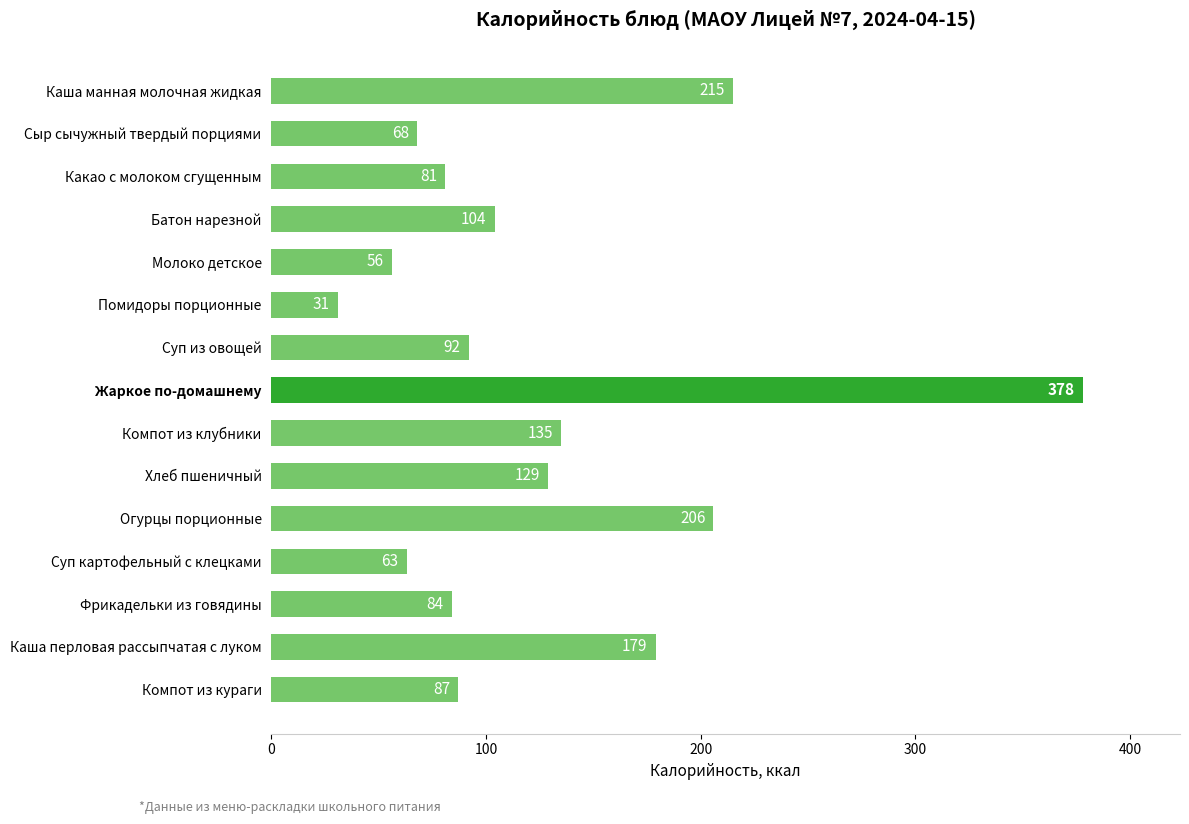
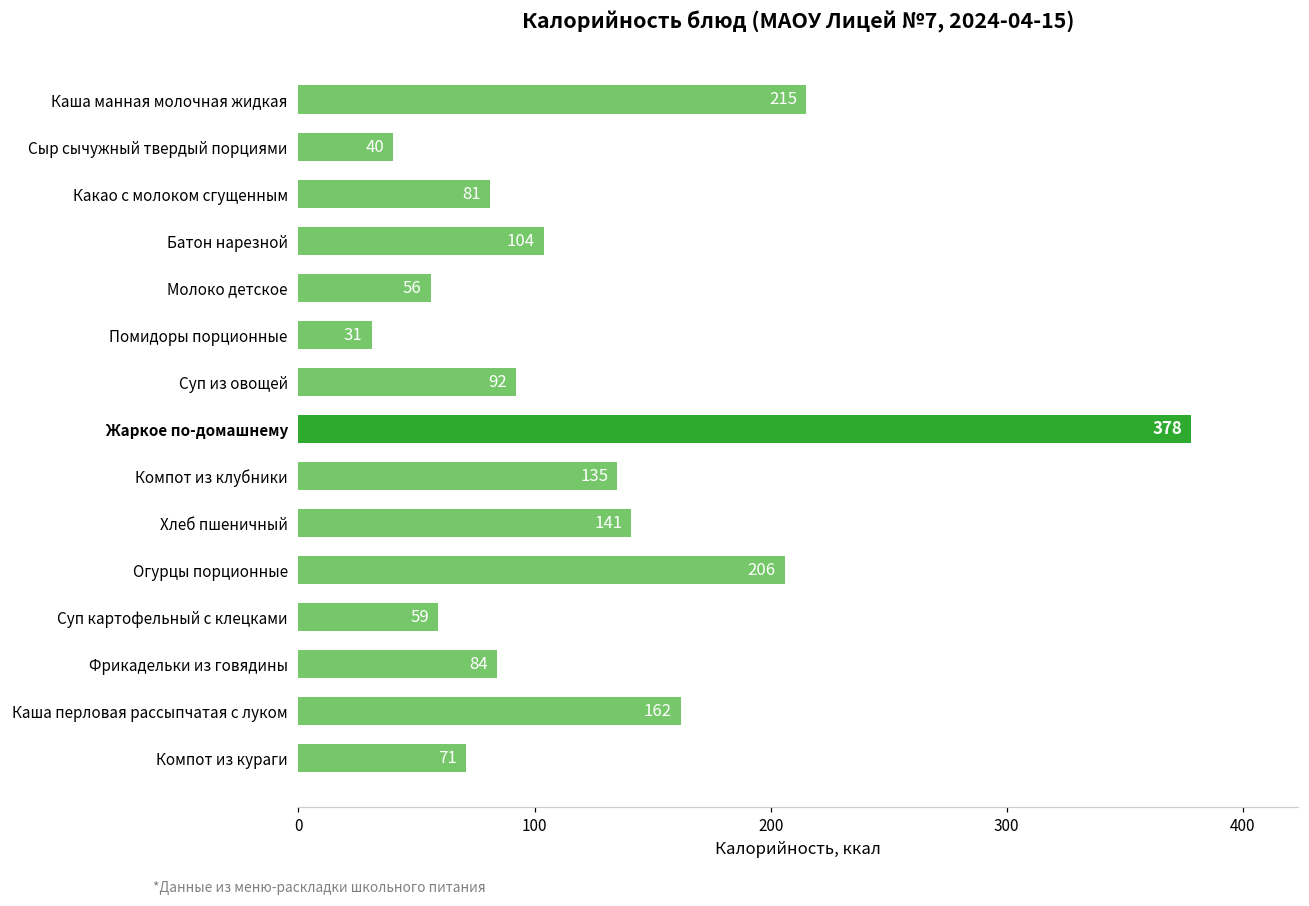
  {
    "Каша манная молочная жидкая": 215,
-   "Сыр сычужный твердый порциями": 68,
+   "Сыр сычужный твердый порциями": 40,
    "Какао с молоком сгущенным": 81,
    "Батон нарезной": 104,
    "Молоко детское": 56,
    "Помидоры порционные": 31,
    "Суп из овощей": 92,
    "Жаркое по-домашнему": 378,
    "Компот из клубники": 135,
-   "Хлеб пшеничный": 129,
+   "Хлеб пшеничный": 141,
    "Огурцы порционные": 206,
-   "Суп картофельный с клецками": 63,
+   "Суп картофельный с клецками": 59,
    "Фрикадельки из говядины": 84,
-   "Каша перловая рассыпчатая с луком": 179,
-   "Компот из кураги": 87
+   "Каша перловая рассыпчатая с луком": 162,
+   "Компот из кураги": 71
  }
